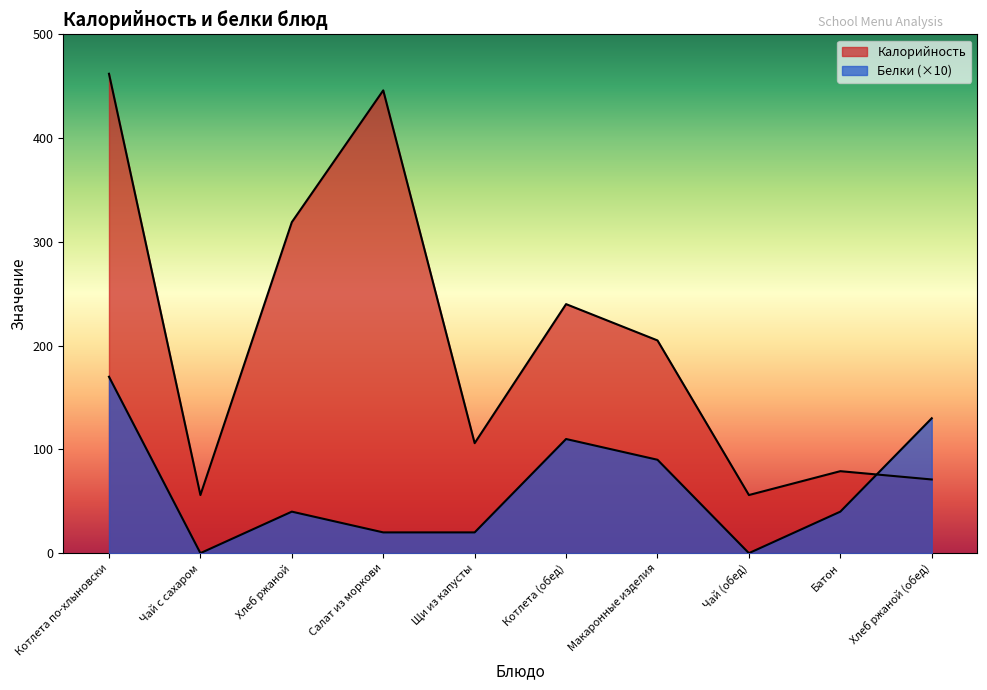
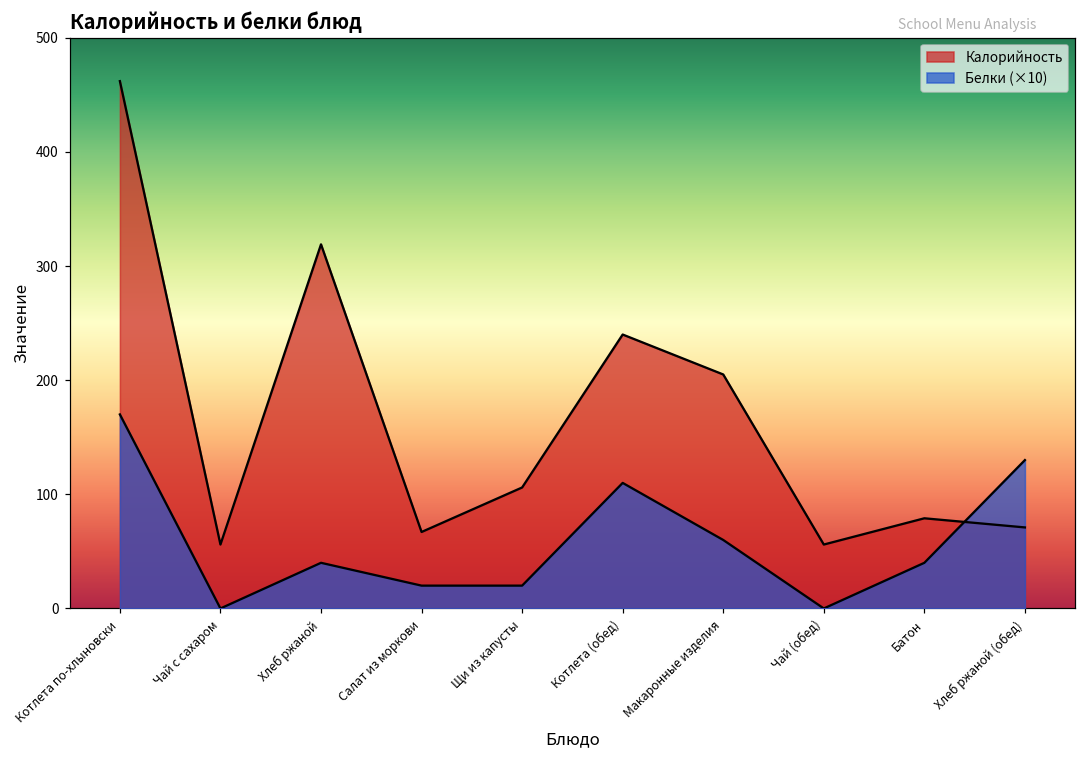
  {
    "Калорийность": {
      "Котлета по-хлыновски": 462,
      "Чай с сахаром": 56,
      "Хлеб ржаной": 319,
-     "Салат из моркови": 446,
+     "Салат из моркови": 67,
      "Щи из капусты": 106,
      "Котлета (обед)": 240,
      "Макаронные изделия": 205,
      "Чай (обед)": 56,
      "Батон": 79,
      "Хлеб ржаной (обед)": 71
    },
    "Белки (×10)": {
      "Котлета по-хлыновски": 170,
      "Чай с сахаром": 0,
      "Хлеб ржаной": 40,
      "Салат из моркови": 20,
      "Щи из капусты": 20,
      "Котлета (обед)": 110,
-     "Макаронные изделия": 90,
+     "Макаронные изделия": 60,
      "Чай (обед)": 0,
      "Батон": 40,
      "Хлеб ржаной (обед)": 130
    }
  }
